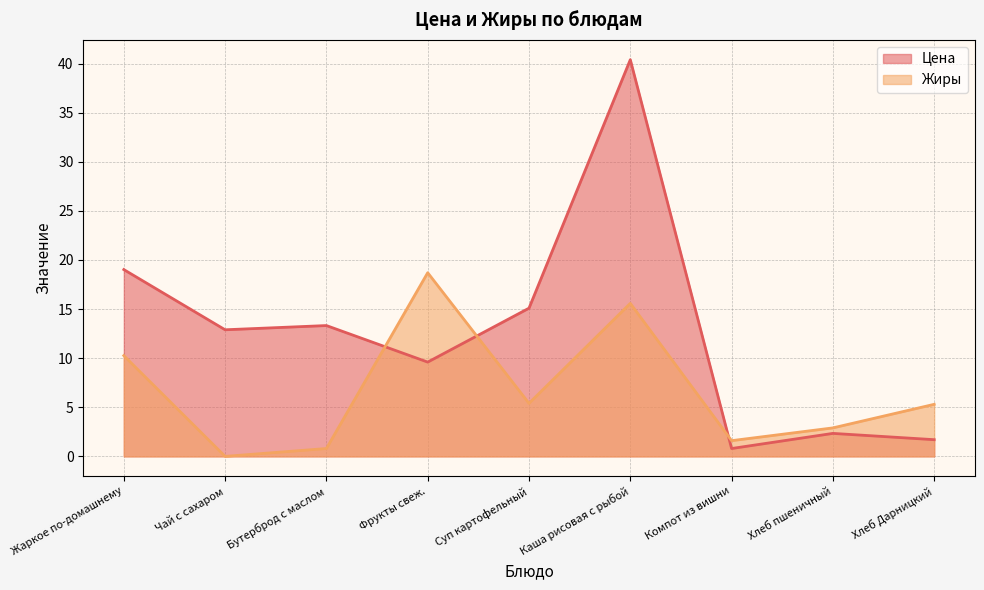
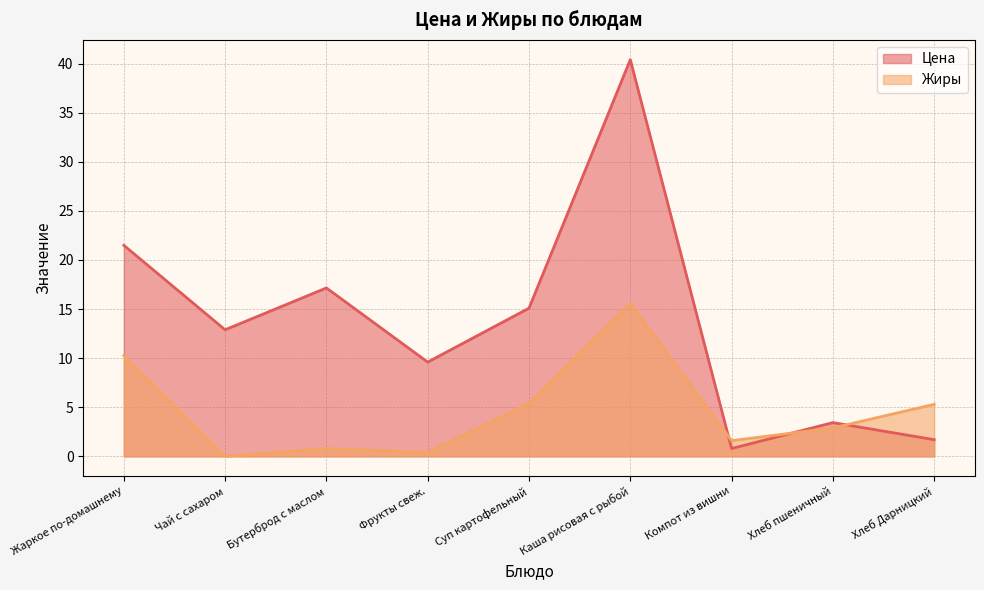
  {
    "Цена": {
-     "Жаркое по-домашнему": 19,
+     "Жаркое по-домашнему": 21,
      "Чай с сахаром": 13,
-     "Бутерброд с маслом": 13,
+     "Бутерброд с маслом": 17,
      "Фрукты свеж.": 10,
      "Суп картофельный": 15,
      "Каша рисовая с рыбой": 40,
      "Компот из вишни": 1,
-     "Хлеб пшеничный": 2,
+     "Хлеб пшеничный": 3,
      "Хлеб Дарницкий": 2
    },
    "Жиры": {
      "Жаркое по-домашнему": 10,
      "Чай с сахаром": 0,
      "Бутерброд с маслом": 1,
-     "Фрукты свеж.": 19,
+     "Фрукты свеж.": 0,
      "Суп картофельный": 5,
      "Каша рисовая с рыбой": 16,
      "Компот из вишни": 2,
      "Хлеб пшеничный": 3,
      "Хлеб Дарницкий": 5
    }
  }
